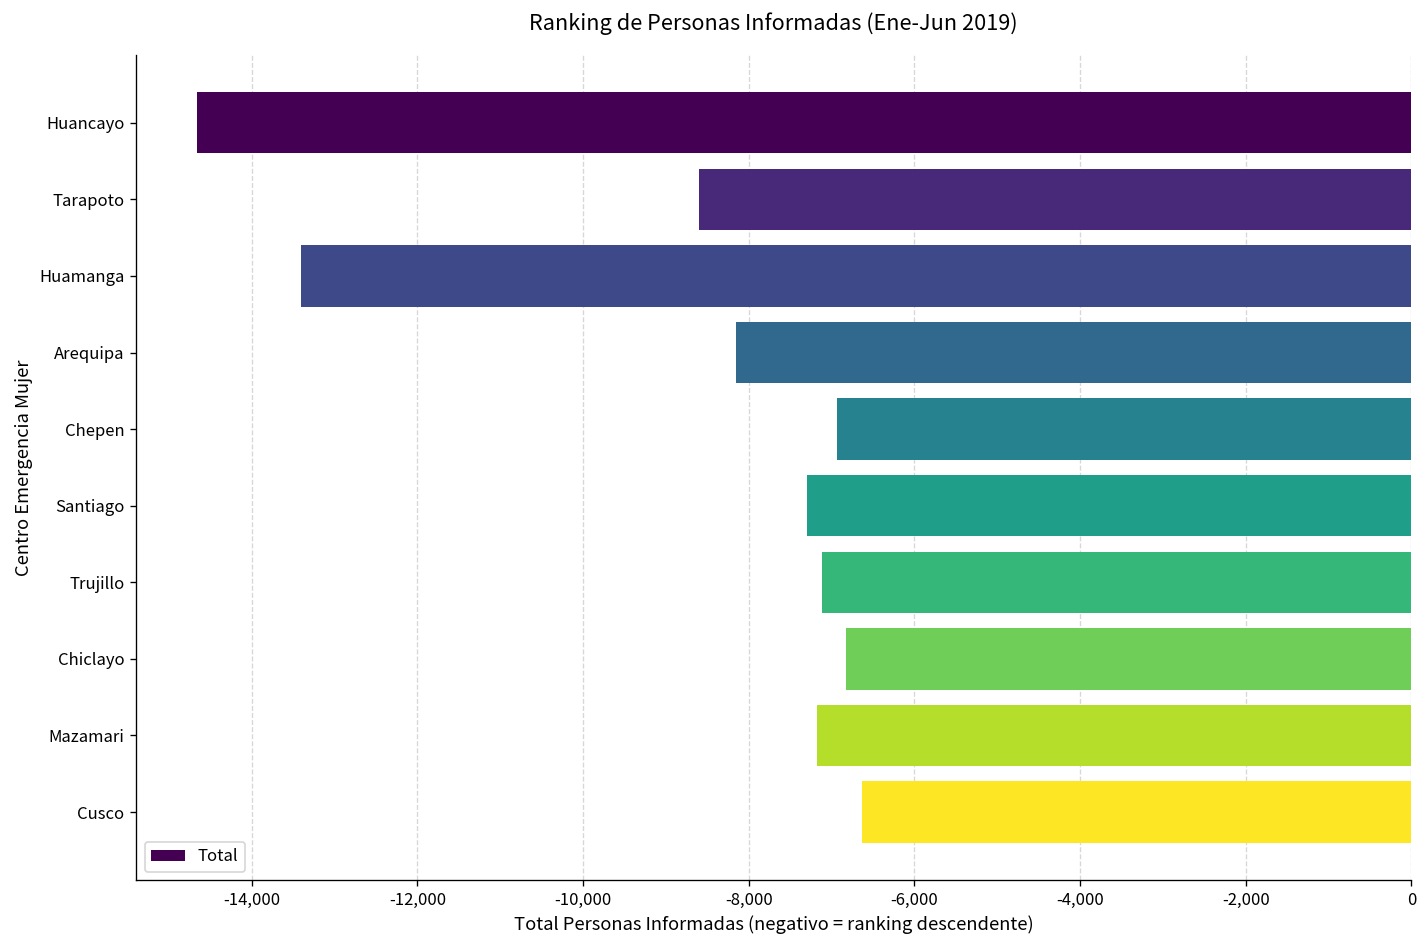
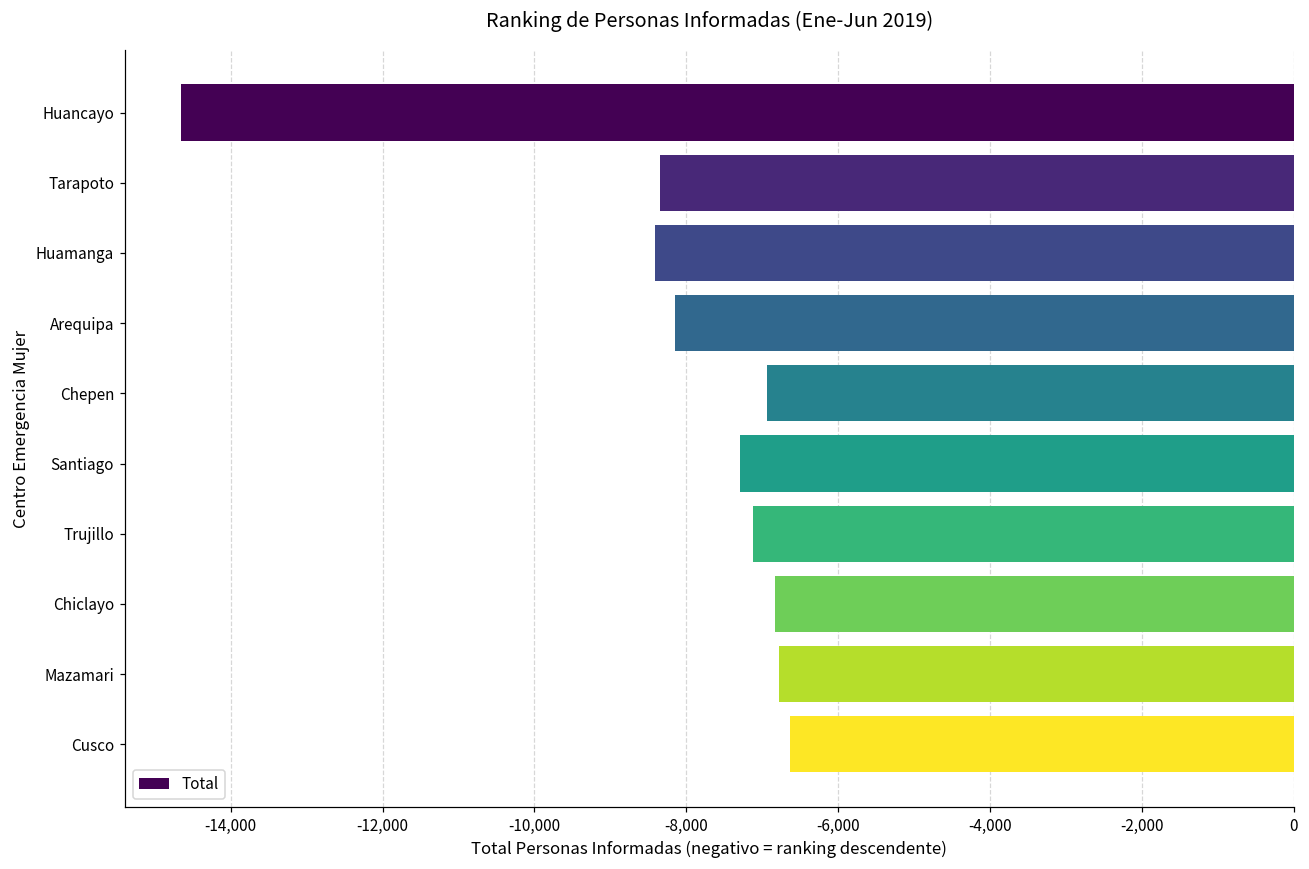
  {
    "Huancayo": "-14,700",
-   "Tarapoto": "-8,600",
-   "Huamanga": "-13,400",
+   "Tarapoto": "-8,300",
+   "Huamanga": "-8,400",
    "Arequipa": "-8,200",
    "Chepen": "-6,900",
    "Santiago": "-7,300",
    "Trujillo": "-7,100",
    "Chiclayo": "-6,800",
-   "Mazamari": "-7,200",
+   "Mazamari": "-6,800",
    "Cusco": "-6,600"
  }
